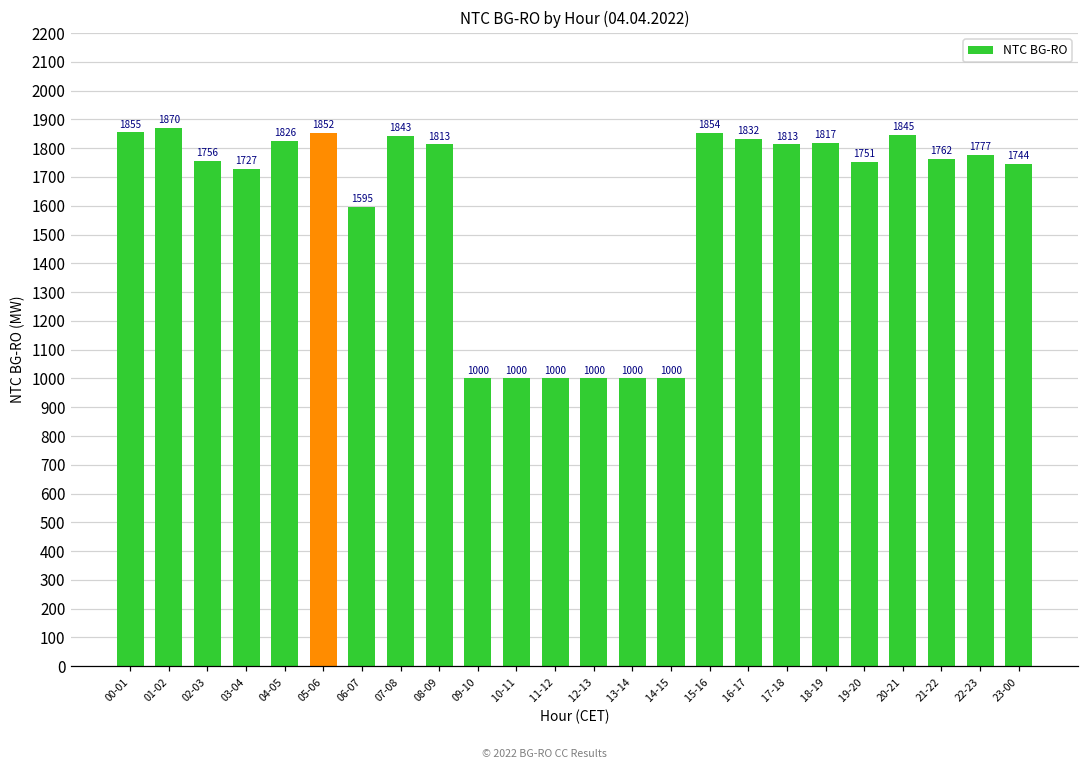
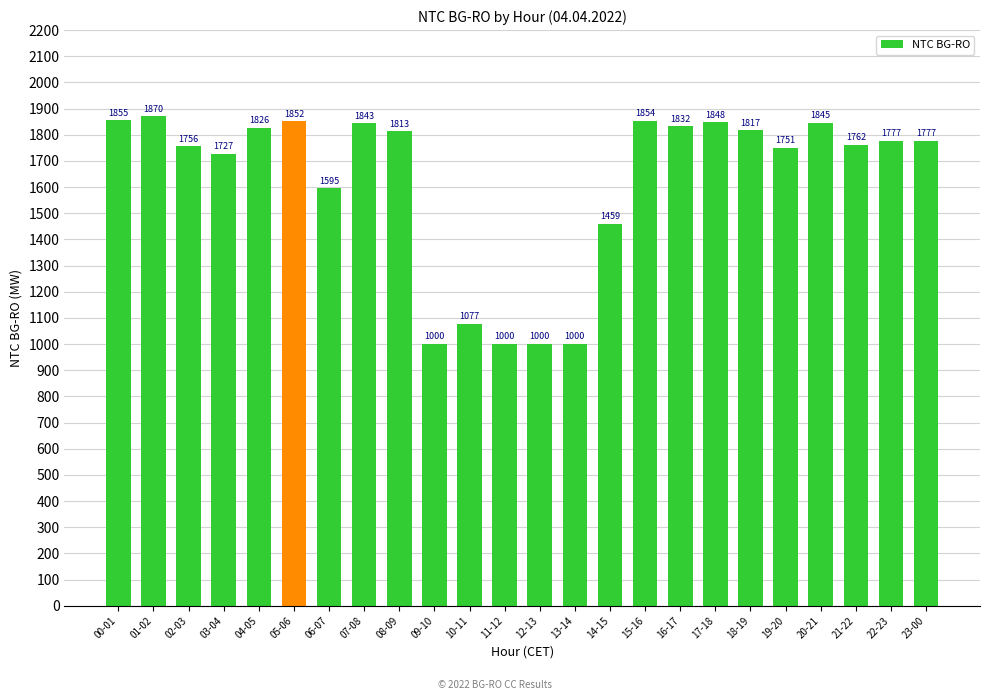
  {
    "00-01": 1855,
    "01-02": 1870,
    "02-03": 1756,
    "03-04": 1727,
    "04-05": 1826,
    "05-06": 1852,
    "06-07": 1595,
    "07-08": 1843,
    "08-09": 1813,
    "09-10": 1000,
-   "10-11": 1000,
+   "10-11": 1077,
    "11-12": 1000,
    "12-13": 1000,
    "13-14": 1000,
-   "14-15": 1000,
+   "14-15": 1459,
    "15-16": 1854,
    "16-17": 1832,
-   "17-18": 1813,
+   "17-18": 1848,
    "18-19": 1817,
    "19-20": 1751,
    "20-21": 1845,
    "21-22": 1762,
    "22-23": 1777,
-   "23-00": 1744
+   "23-00": 1777
  }
